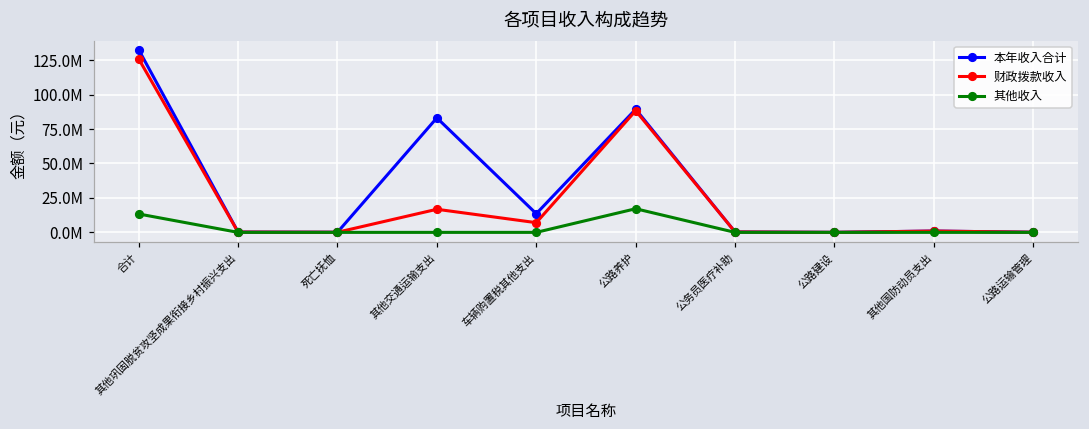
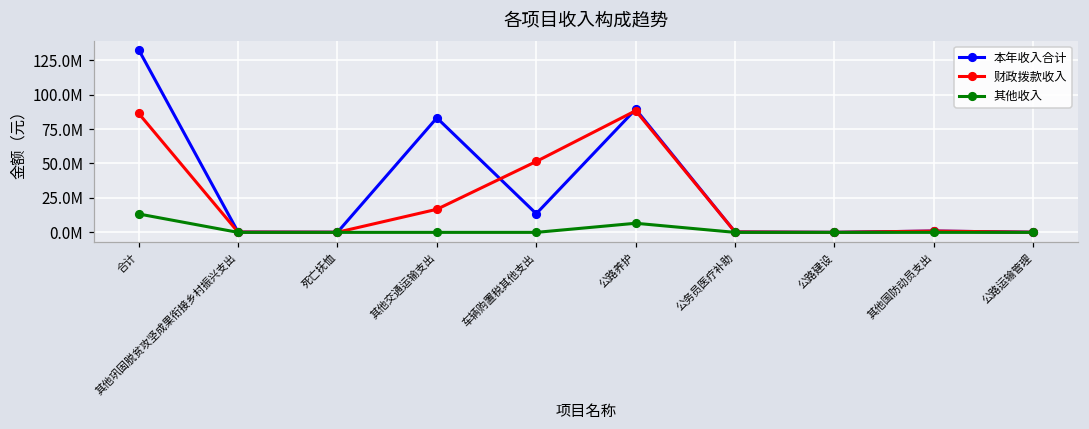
  {
    "本年收入合计": {
      "合计": 133000000,
      "其他交通运输支出": 83000000,
      "车辆购置税其他支出": 14000000
    },
    "财政拨款收入": {
-     "合计": 126000000,
+     "合计": 86000000,
      "其他交通运输支出": 17000000,
-     "车辆购置税其他支出": 7000000
+     "车辆购置税其他支出": 51000000
    },
    "其他收入": {
      "合计": 13000000,
      "其他交通运输支出": 0,
      "车辆购置税其他支出": 0,
-     "公路养护": 17000000
+     "公路养护": 7000000
    }
  }
